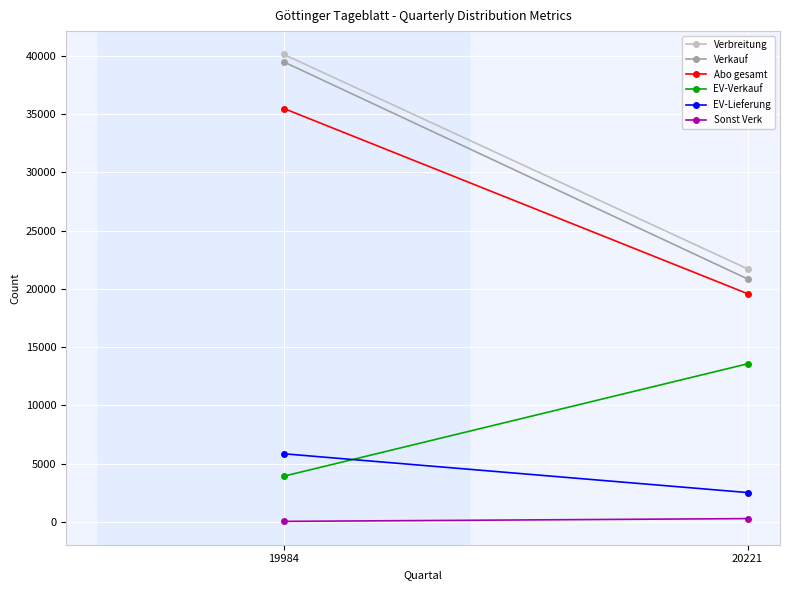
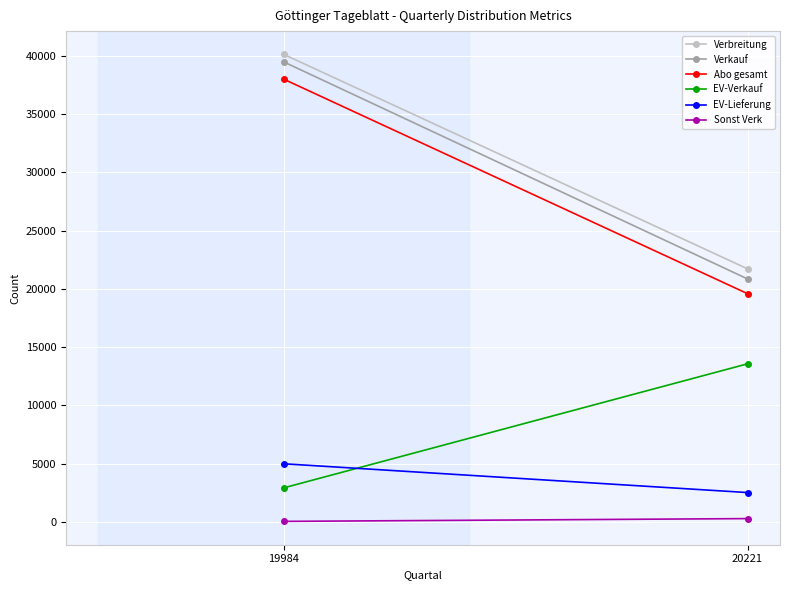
  {
    "Abo gesamt": {
-     "19984": 35500,
+     "19984": 38000,
      "20221": 19600
    },
    "EV-Verkauf": {
-     "19984": 3900,
+     "19984": 2900,
      "20221": 13600
    },
    "EV-Lieferung": {
-     "19984": 5900,
+     "19984": 5000,
      "20221": 2500
    },
    "Sonst Verk": {
      "19984": 100,
      "20221": 300
    }
  }
